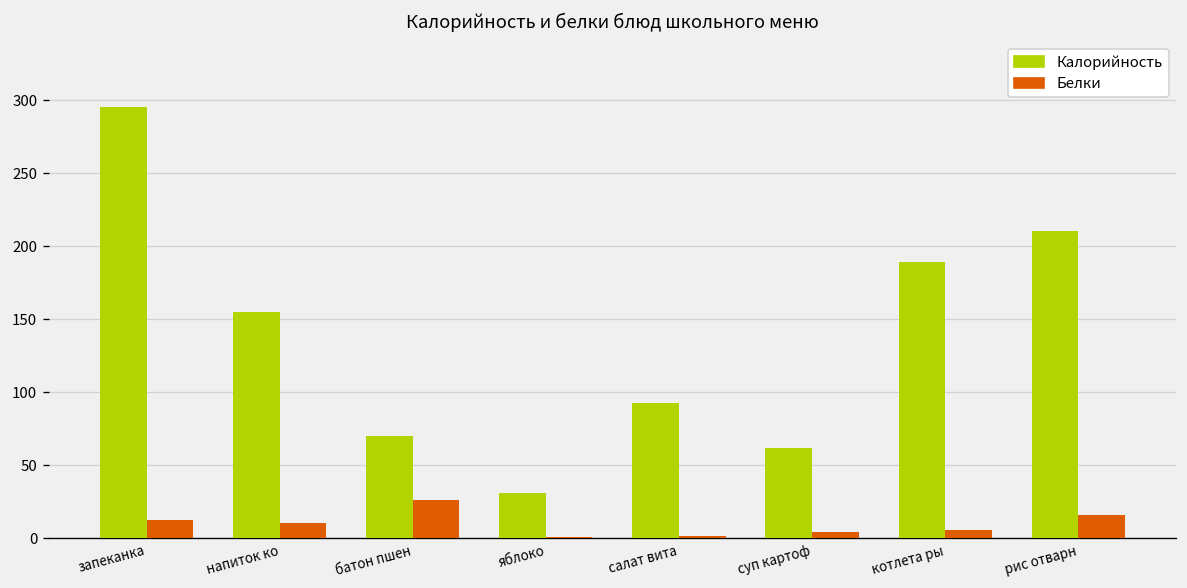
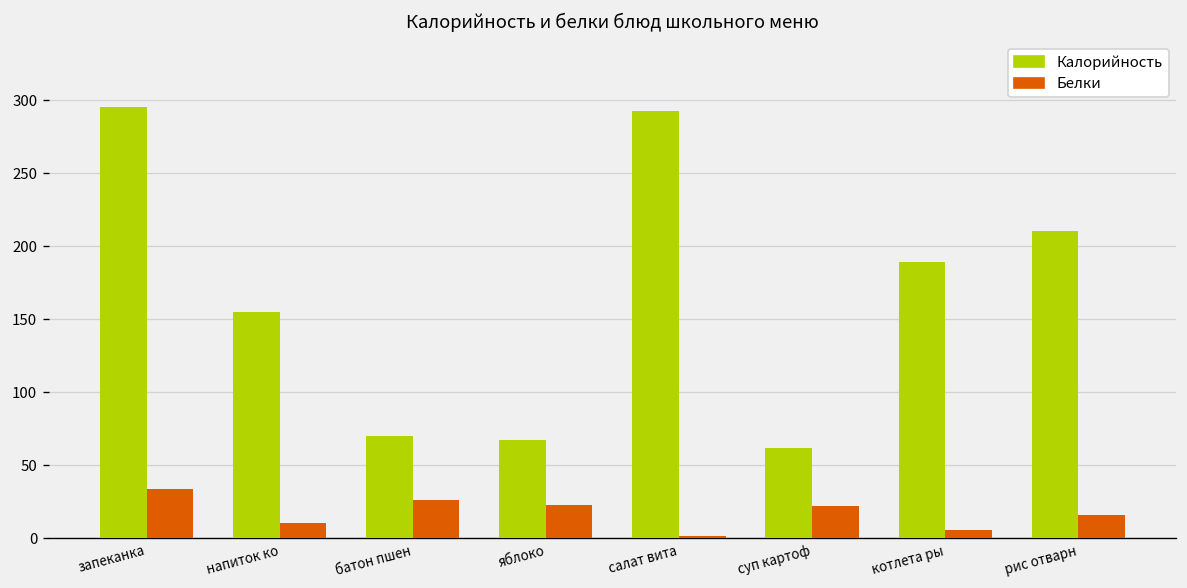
  {
    "Калорийность": {
      "запеканка": 295,
      "напиток ко": 155,
      "батон пшен": 70,
-     "яблоко": 31,
-     "салат вита": 93,
+     "яблоко": 67,
+     "салат вита": 293,
      "суп картоф": 62,
      "котлета ры": 189,
      "рис отварн": 210
    },
    "Белки": {
-     "запеканка": 12,
+     "запеканка": 34,
      "напиток ко": 11,
      "батон пшен": 26,
-     "яблоко": 1,
-     "суп картоф": 4,
+     "яблоко": 23,
+     "суп картоф": 22,
      "котлета ры": 5,
      "рис отварн": 16
    }
  }
